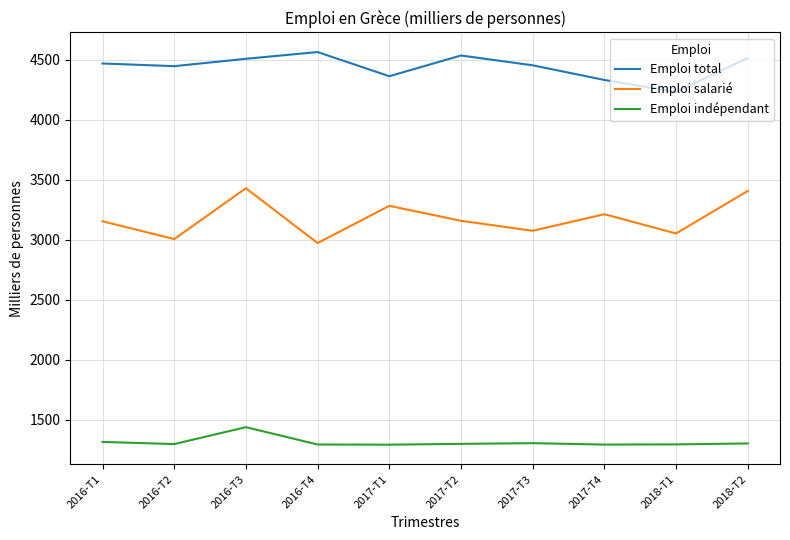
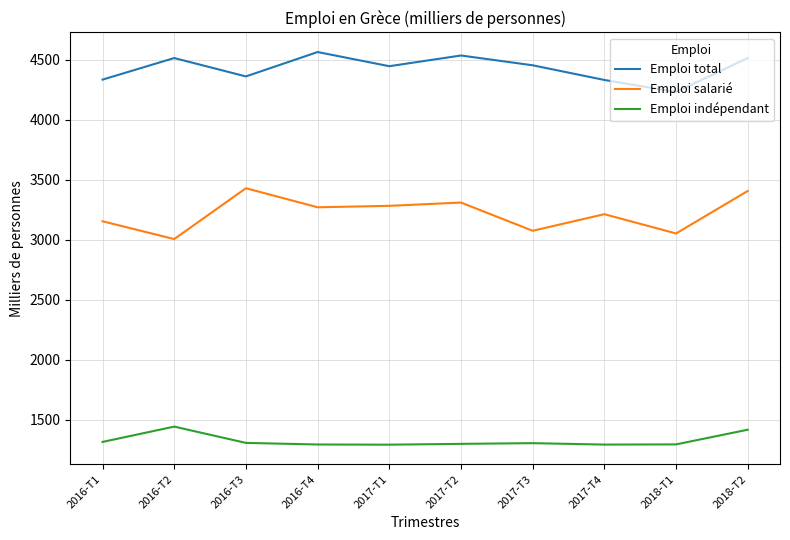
  {
    "Emploi total": {
-     "2016-T1": 4470,
-     "2016-T2": 4450,
-     "2016-T3": 4510,
+     "2016-T1": 4330,
+     "2016-T2": 4510,
+     "2016-T3": 4360,
      "2016-T4": 4560,
-     "2017-T1": 4360,
+     "2017-T1": 4450,
      "2017-T2": 4540,
      "2017-T3": 4450,
      "2017-T4": 4330
    },
    "Emploi salarié": {
      "2016-T1": 3150,
      "2016-T2": 3010,
      "2016-T3": 3430,
-     "2016-T4": 2970,
+     "2016-T4": 3270,
      "2017-T1": 3280,
-     "2017-T2": 3160,
+     "2017-T2": 3310,
      "2017-T3": 3080,
      "2017-T4": 3210,
      "2018-T1": 3050,
      "2018-T2": 3410
    },
    "Emploi indépendant": {
      "2016-T1": 1320,
-     "2016-T2": 1300,
-     "2016-T3": 1440,
+     "2016-T2": 1440,
+     "2016-T3": 1310,
      "2016-T4": 1290,
      "2017-T1": 1290,
      "2017-T2": 1300,
      "2017-T3": 1300,
      "2017-T4": 1290,
      "2018-T1": 1290,
-     "2018-T2": 1300
+     "2018-T2": 1420
    }
  }
